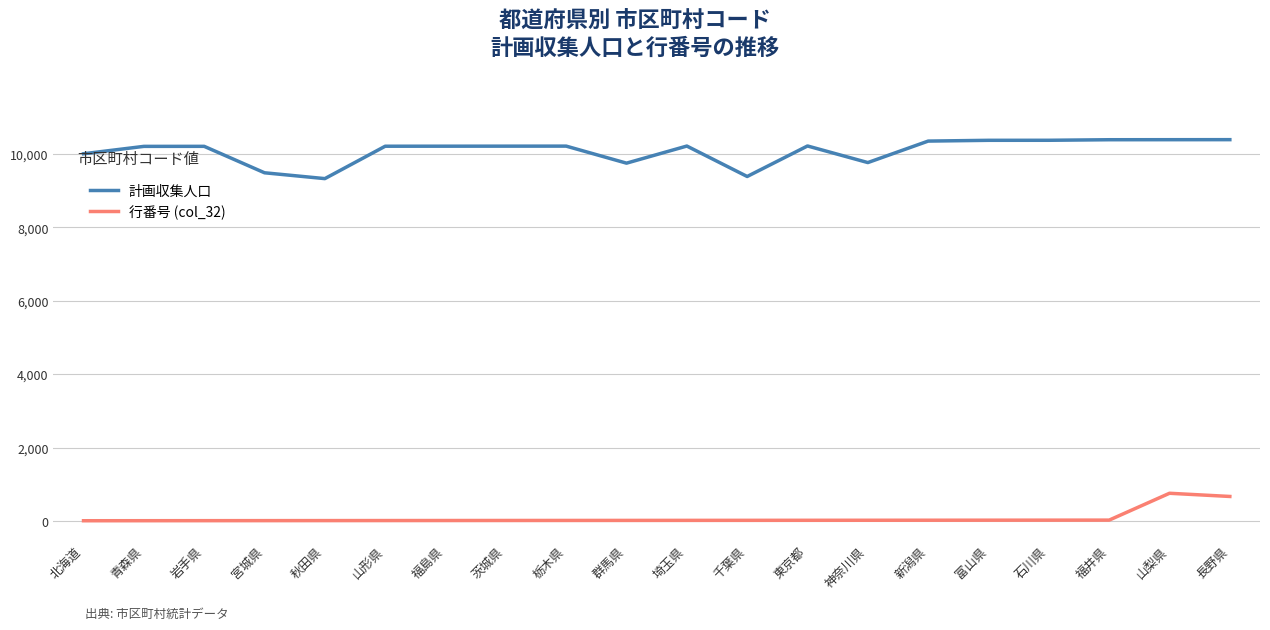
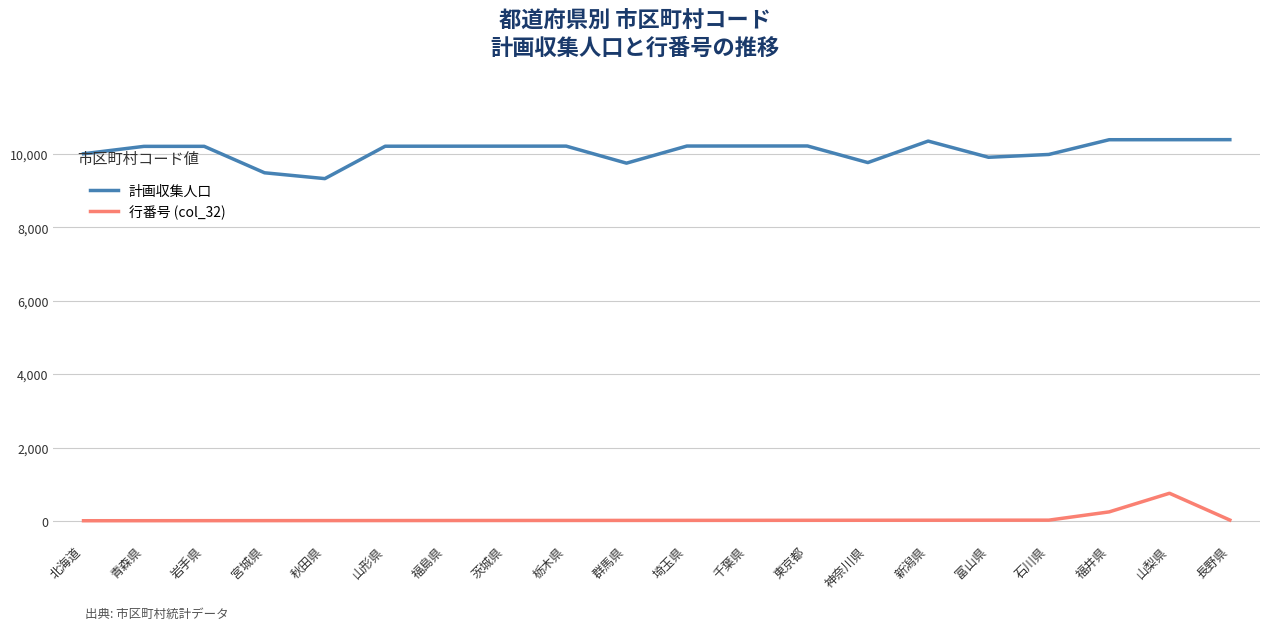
  {
    "計画収集人口": {
      "北海道": "10,000",
      "青森県": "10,200",
      "岩手県": "10,200",
      "宮城県": "9,500",
      "秋田県": "9,300",
      "山形県": "10,200",
      "福島県": "10,200",
      "茨城県": "10,200",
      "栃木県": "10,200",
      "群馬県": "9,700",
      "埼玉県": "10,200",
-     "千葉県": "9,400",
+     "千葉県": "10,200",
      "東京都": "10,200",
      "神奈川県": "9,800",
      "新潟県": "10,300",
-     "富山県": "10,400",
-     "石川県": "10,400",
+     "富山県": "9,900",
+     "石川県": "10,000",
      "福井県": "10,400",
      "山梨県": "10,400",
      "長野県": "10,400"
    },
    "行番号 (col_32)": {
      "北海道": "0",
      "青森県": "0",
      "岩手県": "0",
      "宮城県": "0",
      "秋田県": "0",
      "山形県": "0",
      "福島県": "0",
      "茨城県": "0",
      "栃木県": "0",
      "群馬県": "0",
      "埼玉県": "0",
      "千葉県": "0",
      "東京都": "0",
      "神奈川県": "0",
      "新潟県": "0",
      "富山県": "0",
      "石川県": "0",
-     "福井県": "0",
+     "福井県": "200",
      "山梨県": "800",
-     "長野県": "700"
+     "長野県": "0"
    }
  }
